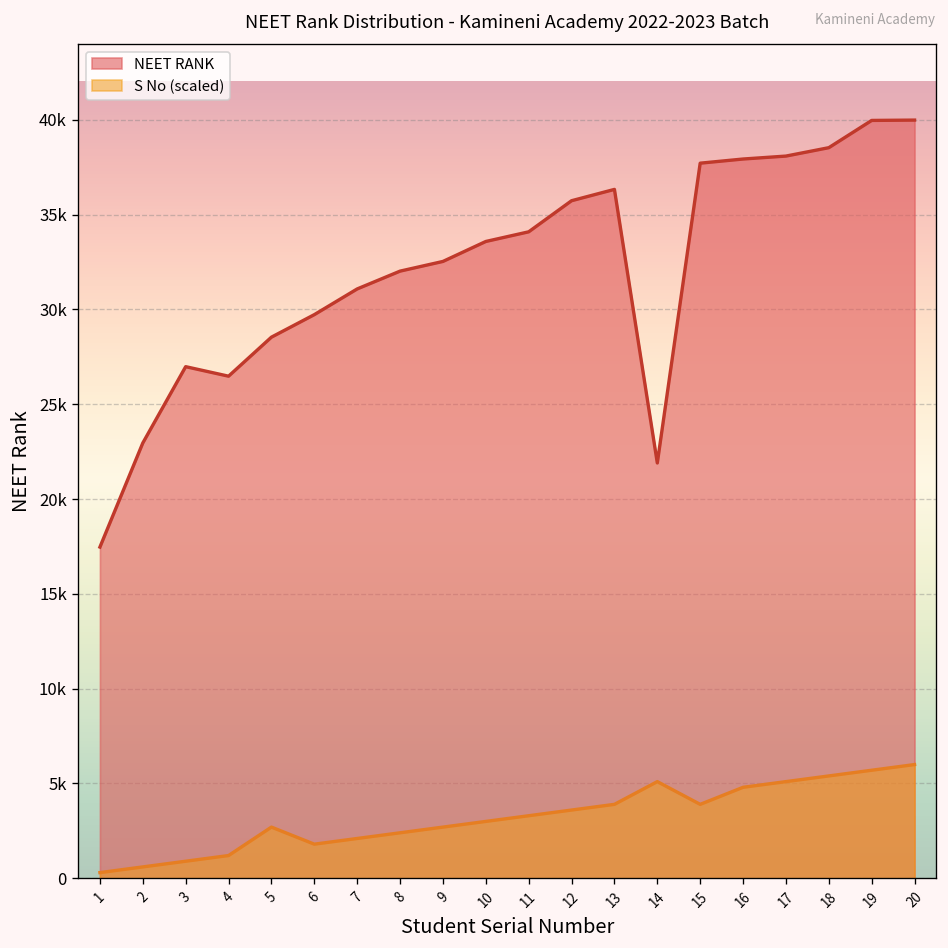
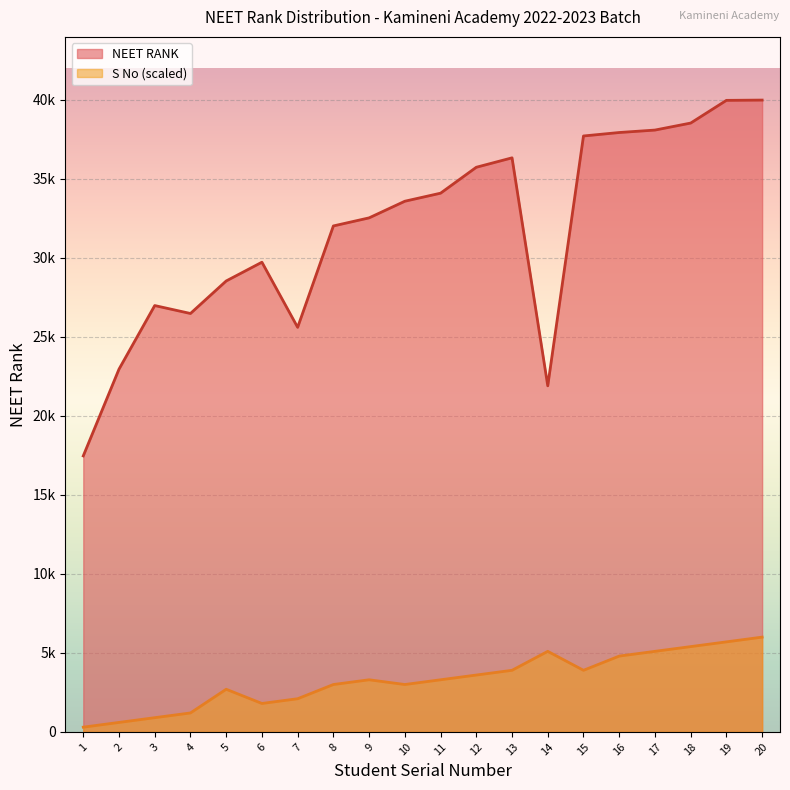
  {
    "NEET RANK": {
      "1": 17500,
      "2": 23000,
      "3": 27000,
      "4": 26500,
      "5": 28500,
      "6": 29700,
-     "7": 31100,
+     "7": 25600,
      "8": 32000,
      "9": 32500,
      "10": 33600,
      "11": 34100,
      "12": 35700,
      "13": 36300,
      "14": 21900,
      "15": 37700,
      "16": 37900,
      "17": 38100,
      "18": 38500,
      "19": 40000,
      "20": 40000
    },
    "S No (scaled)": {
      "1": 300,
      "2": 600,
      "3": 900,
      "4": 1200,
      "5": 2700,
      "6": 1800,
      "7": 2100,
-     "8": 2400,
-     "9": 2700,
+     "8": 3000,
+     "9": 3300,
      "10": 3000,
      "11": 3300,
      "12": 3600,
      "13": 3900,
      "14": 5100,
      "15": 3900,
      "16": 4800,
      "17": 5100,
      "18": 5400,
      "19": 5700,
      "20": 6000
    }
  }
